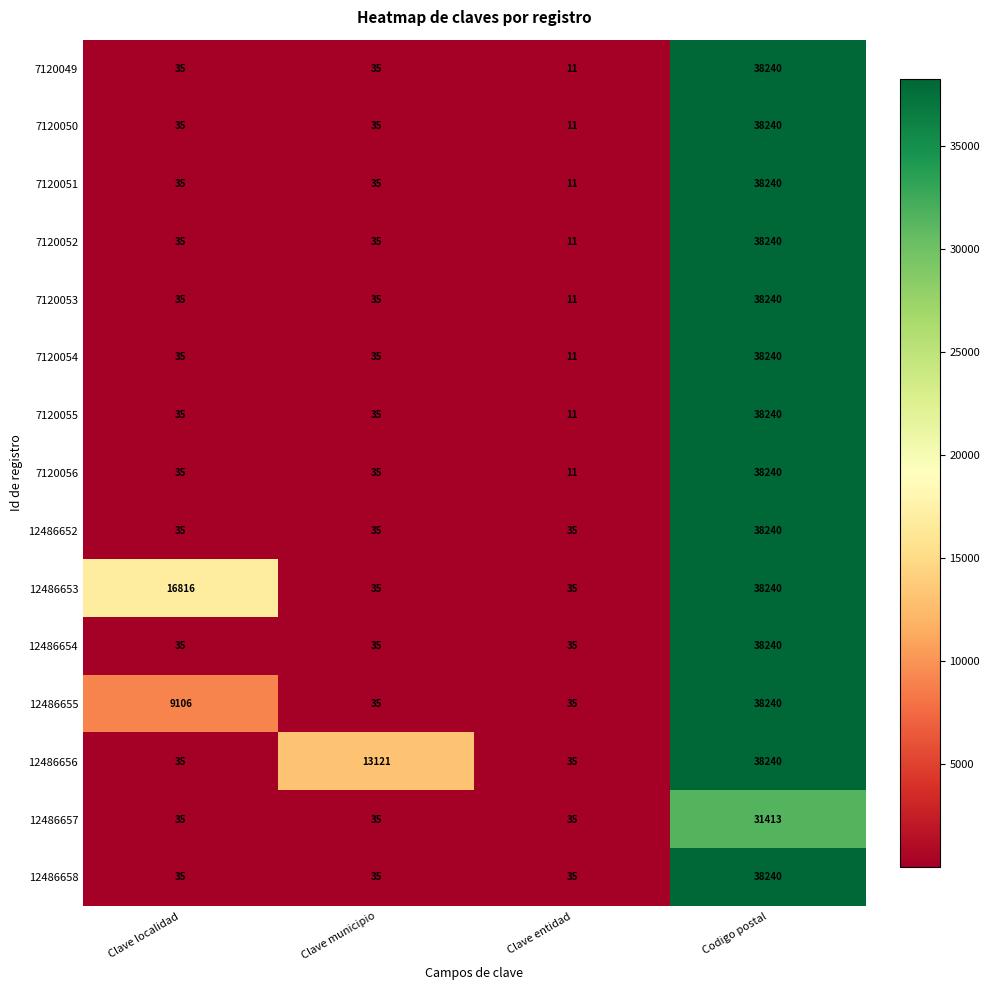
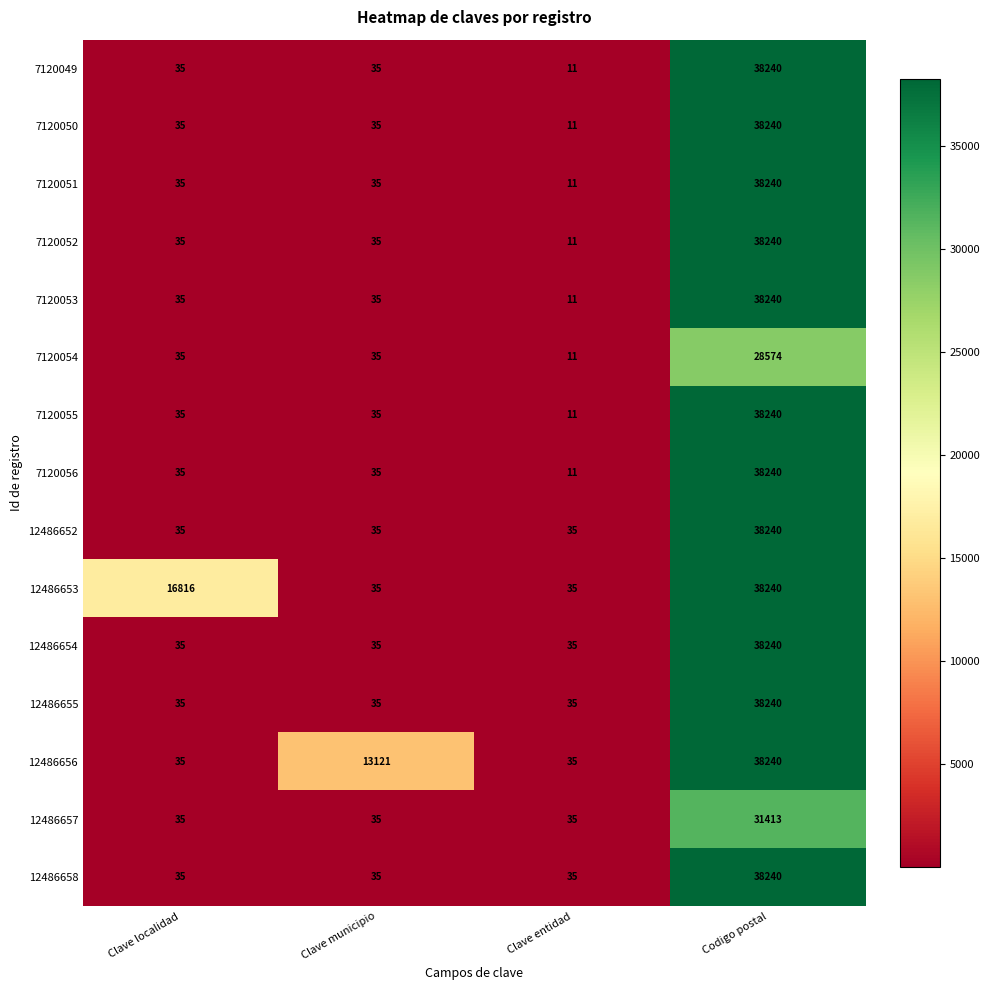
  {
    "7120049": {
      "Clave localidad": 35,
      "Clave municipio": 35,
      "Clave entidad": 11,
      "Codigo postal": 38240
    },
    "7120050": {
      "Clave localidad": 35,
      "Clave municipio": 35,
      "Clave entidad": 11,
      "Codigo postal": 38240
    },
    "7120051": {
      "Clave localidad": 35,
      "Clave municipio": 35,
      "Clave entidad": 11,
      "Codigo postal": 38240
    },
    "7120052": {
      "Clave localidad": 35,
      "Clave municipio": 35,
      "Clave entidad": 11,
      "Codigo postal": 38240
    },
    "7120053": {
      "Clave localidad": 35,
      "Clave municipio": 35,
      "Clave entidad": 11,
      "Codigo postal": 38240
    },
    "7120054": {
      "Clave localidad": 35,
      "Clave municipio": 35,
      "Clave entidad": 11,
-     "Codigo postal": 38240
+     "Codigo postal": 28574
    },
    "7120055": {
      "Clave localidad": 35,
      "Clave municipio": 35,
      "Clave entidad": 11,
      "Codigo postal": 38240
    },
    "7120056": {
      "Clave localidad": 35,
      "Clave municipio": 35,
      "Clave entidad": 11,
      "Codigo postal": 38240
    },
    "12486652": {
      "Clave localidad": 35,
      "Clave municipio": 35,
      "Clave entidad": 35,
      "Codigo postal": 38240
    },
    "12486653": {
      "Clave localidad": 16816,
      "Clave municipio": 35,
      "Clave entidad": 35,
      "Codigo postal": 38240
    },
    "12486654": {
      "Clave localidad": 35,
      "Clave municipio": 35,
      "Clave entidad": 35,
      "Codigo postal": 38240
    },
    "12486655": {
-     "Clave localidad": 9106,
+     "Clave localidad": 35,
      "Clave municipio": 35,
      "Clave entidad": 35,
      "Codigo postal": 38240
    },
    "12486656": {
      "Clave localidad": 35,
      "Clave municipio": 13121,
      "Clave entidad": 35,
      "Codigo postal": 38240
    },
    "12486657": {
      "Clave localidad": 35,
      "Clave municipio": 35,
      "Clave entidad": 35,
      "Codigo postal": 31413
    },
    "12486658": {
      "Clave localidad": 35,
      "Clave municipio": 35,
      "Clave entidad": 35,
      "Codigo postal": 38240
    }
  }
